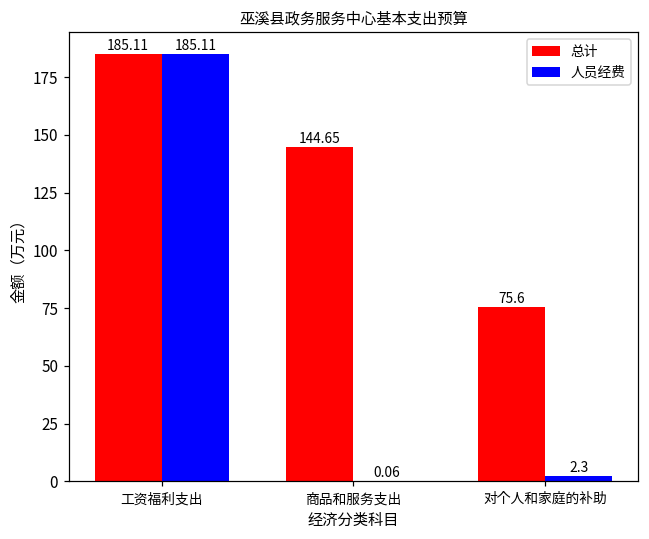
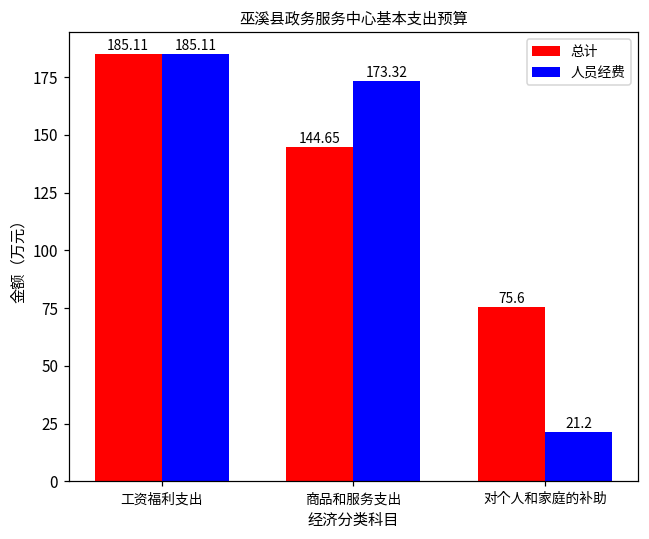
  {
    "总计": {
      "工资福利支出": 185.11,
      "商品和服务支出": 144.65,
      "对个人和家庭的补助": 75.6
    },
    "人员经费": {
      "工资福利支出": 185.11,
-     "商品和服务支出": 0.06,
-     "对个人和家庭的补助": 2.3
+     "商品和服务支出": 173.32,
+     "对个人和家庭的补助": 21.2
    }
  }
